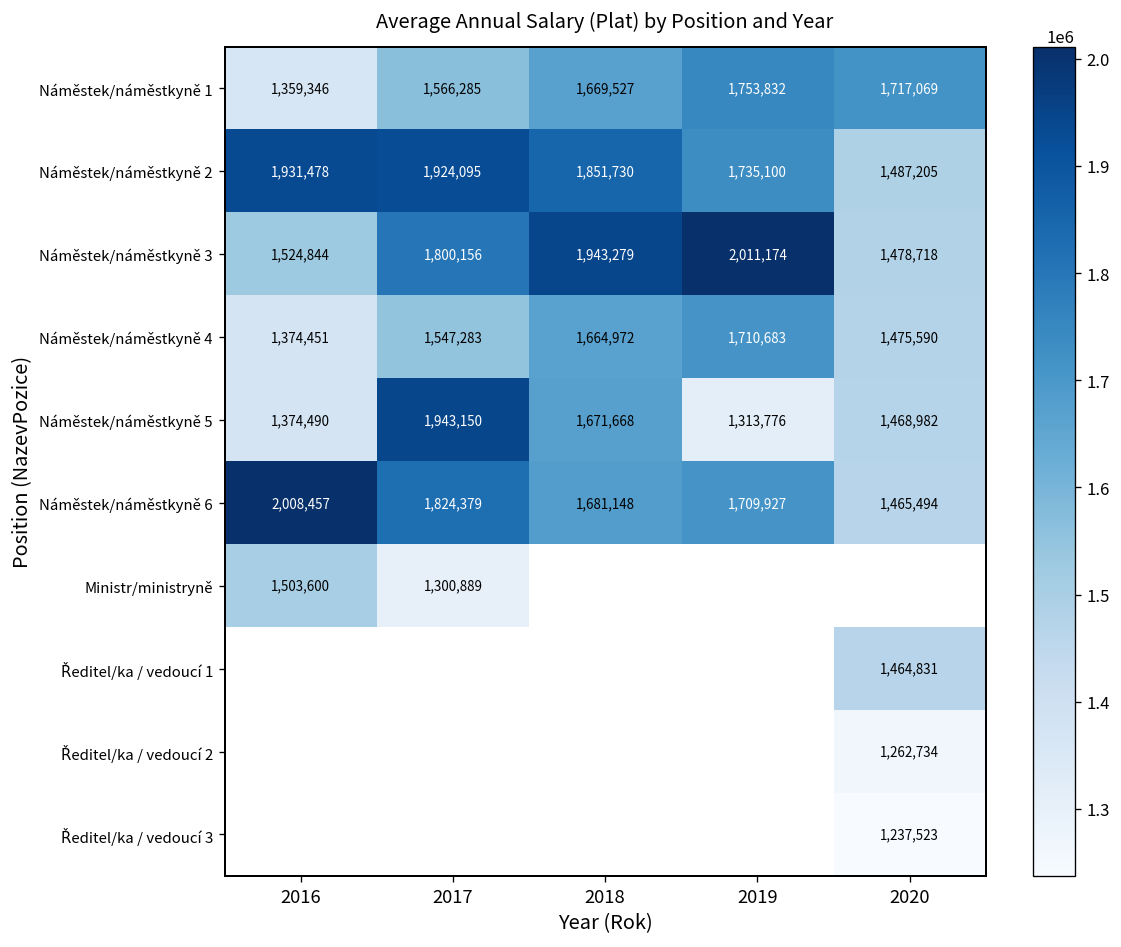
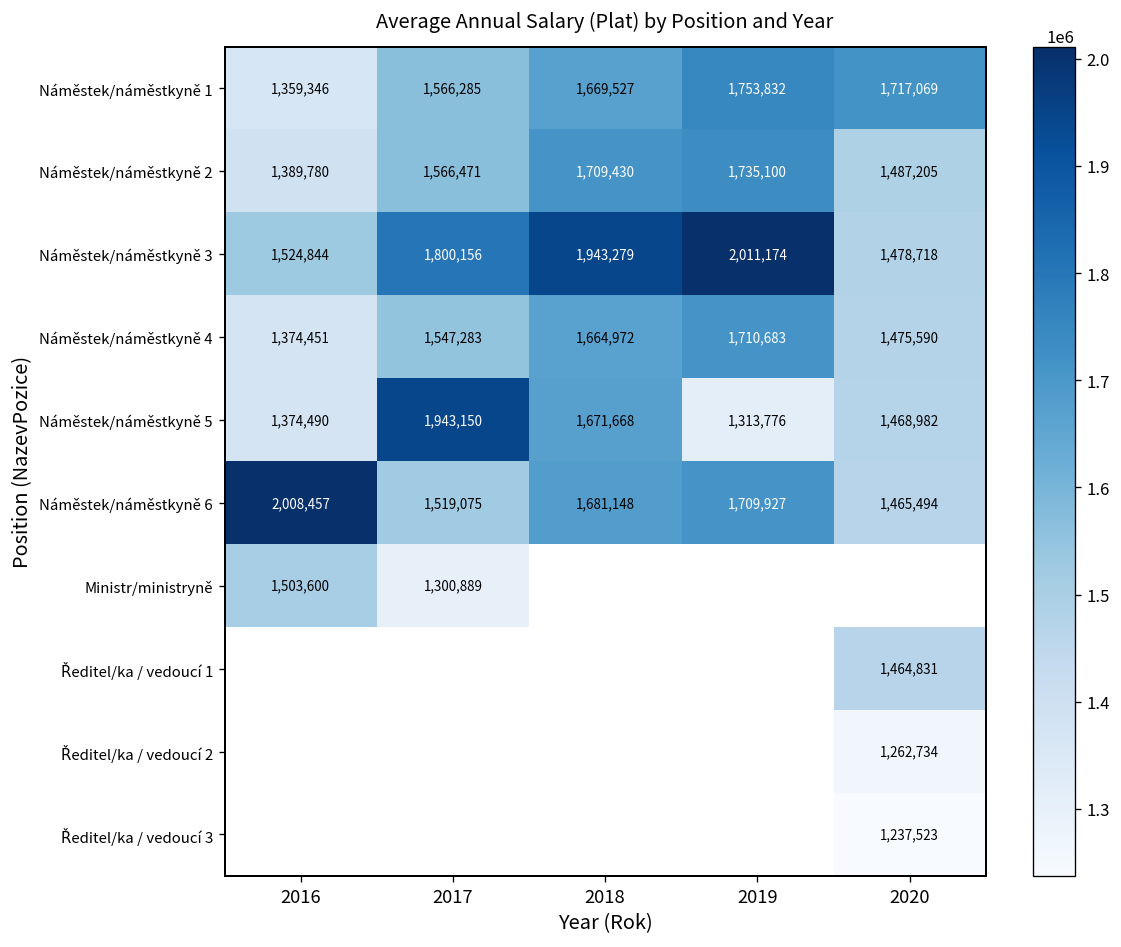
  {
    "Náměstek/náměstkyně 1": {
      "2016": "1,359,346",
      "2017": "1,566,285",
      "2018": "1,669,527",
      "2019": "1,753,832",
      "2020": "1,717,069"
    },
    "Náměstek/náměstkyně 2": {
-     "2016": "1,931,478",
-     "2017": "1,924,095",
-     "2018": "1,851,730",
+     "2016": "1,389,780",
+     "2017": "1,566,471",
+     "2018": "1,709,430",
      "2019": "1,735,100",
      "2020": "1,487,205"
    },
    "Náměstek/náměstkyně 3": {
      "2016": "1,524,844",
      "2017": "1,800,156",
      "2018": "1,943,279",
      "2019": "2,011,174",
      "2020": "1,478,718"
    },
    "Náměstek/náměstkyně 4": {
      "2016": "1,374,451",
      "2017": "1,547,283",
      "2018": "1,664,972",
      "2019": "1,710,683",
      "2020": "1,475,590"
    },
    "Náměstek/náměstkyně 5": {
      "2016": "1,374,490",
      "2017": "1,943,150",
      "2018": "1,671,668",
      "2019": "1,313,776",
      "2020": "1,468,982"
    },
    "Náměstek/náměstkyně 6": {
      "2016": "2,008,457",
-     "2017": "1,824,379",
+     "2017": "1,519,075",
      "2018": "1,681,148",
      "2019": "1,709,927",
      "2020": "1,465,494"
    },
    "Ministr/ministryně": {
      "2016": "1,503,600",
      "2017": "1,300,889"
    },
    "Ředitel/ka / vedoucí 1": {
      "2020": "1,464,831"
    },
    "Ředitel/ka / vedoucí 2": {
      "2020": "1,262,734"
    },
    "Ředitel/ka / vedoucí 3": {
      "2020": "1,237,523"
    }
  }
